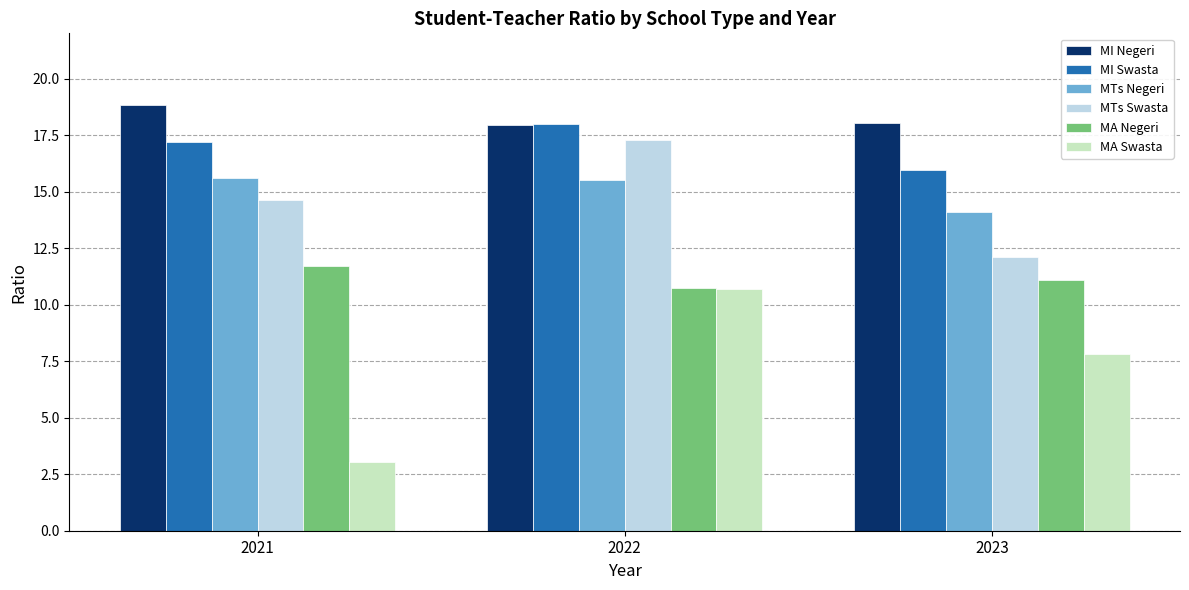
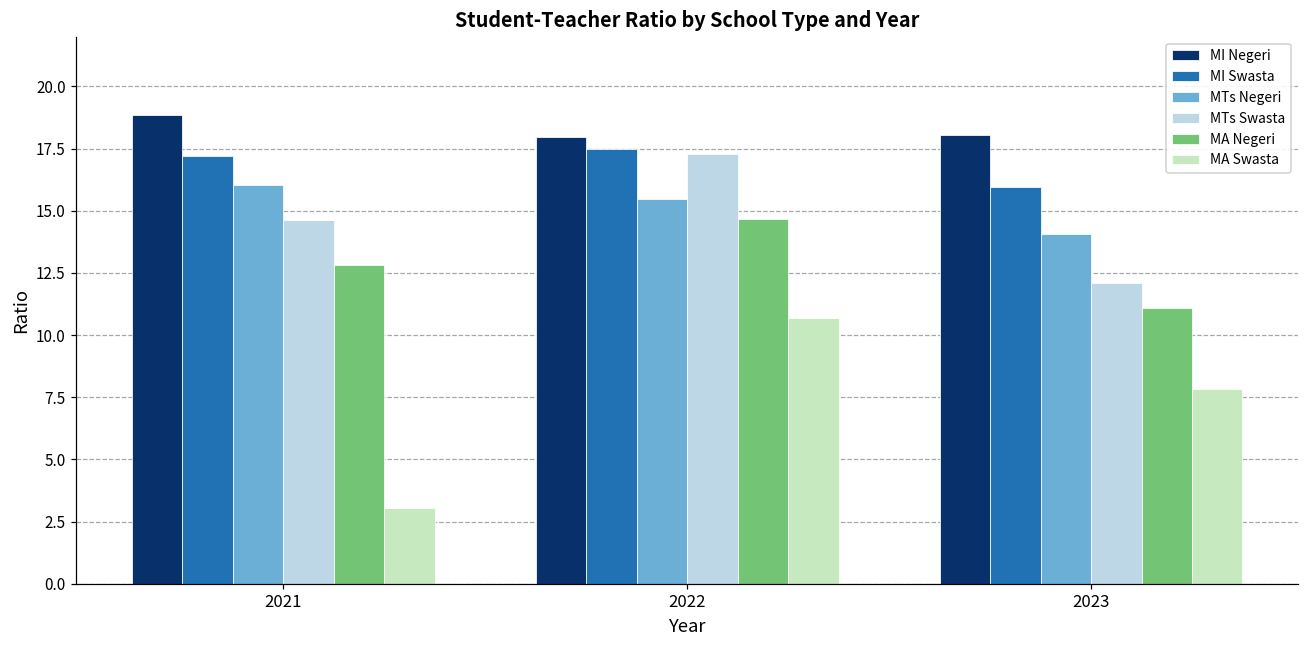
  {
    "MI Negeri": {
      "2021": 18.8,
      "2022": 18.0,
      "2023": 18.0
    },
    "MI Swasta": {
      "2021": 17.2,
-     "2022": 18.0,
+     "2022": 17.5,
      "2023": 15.9
    },
    "MTs Negeri": {
-     "2021": 15.6,
+     "2021": 16.0,
      "2022": 15.5,
      "2023": 14.1
    },
    "MA Negeri": {
-     "2021": 11.7,
-     "2022": 10.7,
+     "2021": 12.8,
+     "2022": 14.7,
      "2023": 11.1
    }
  }
